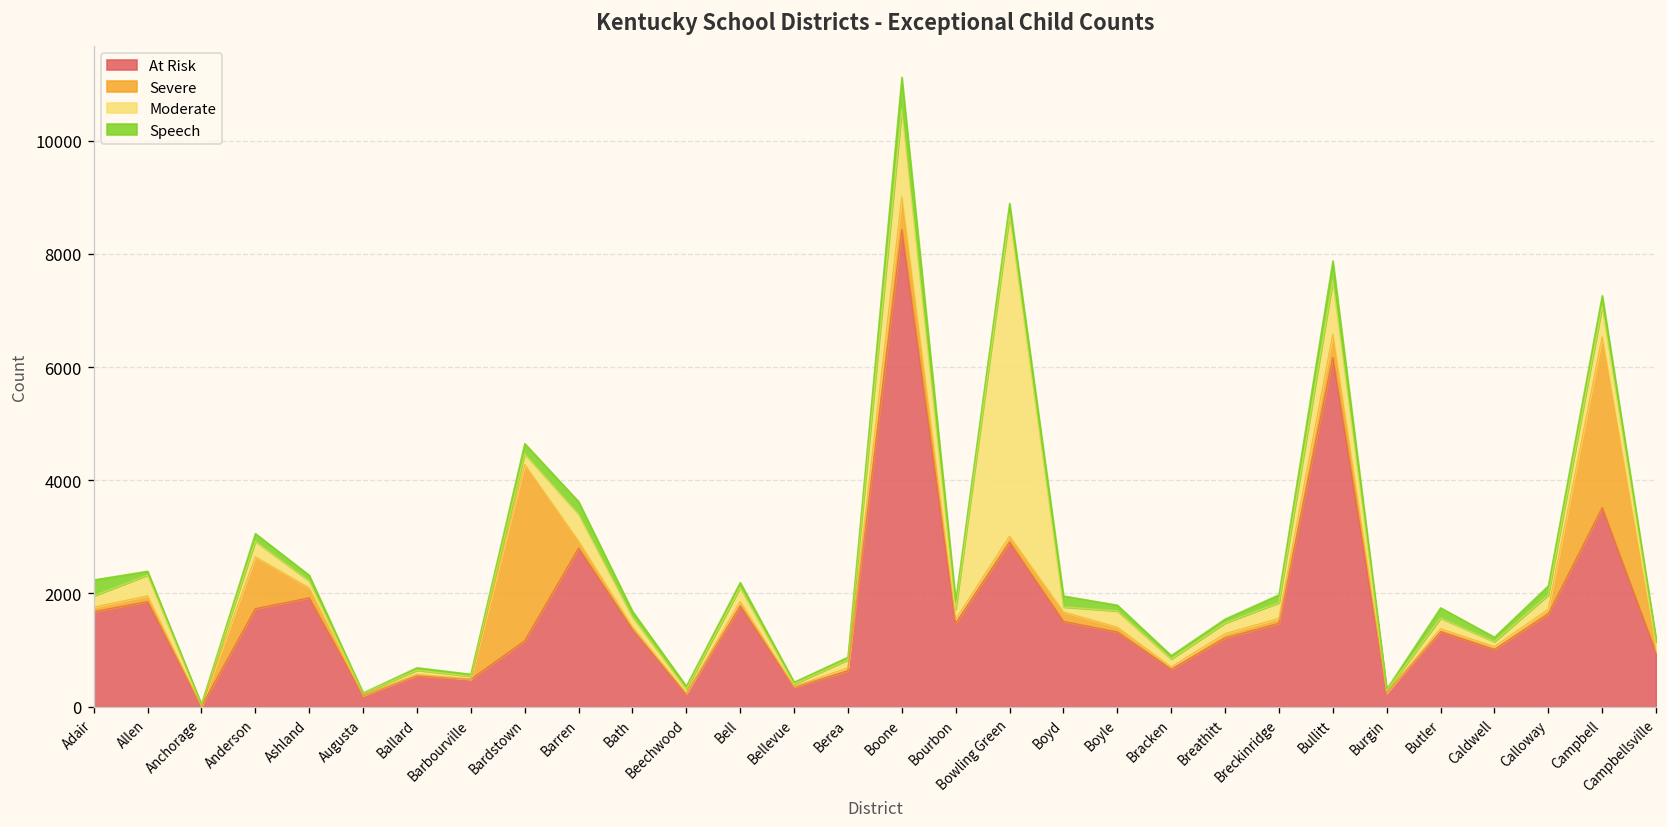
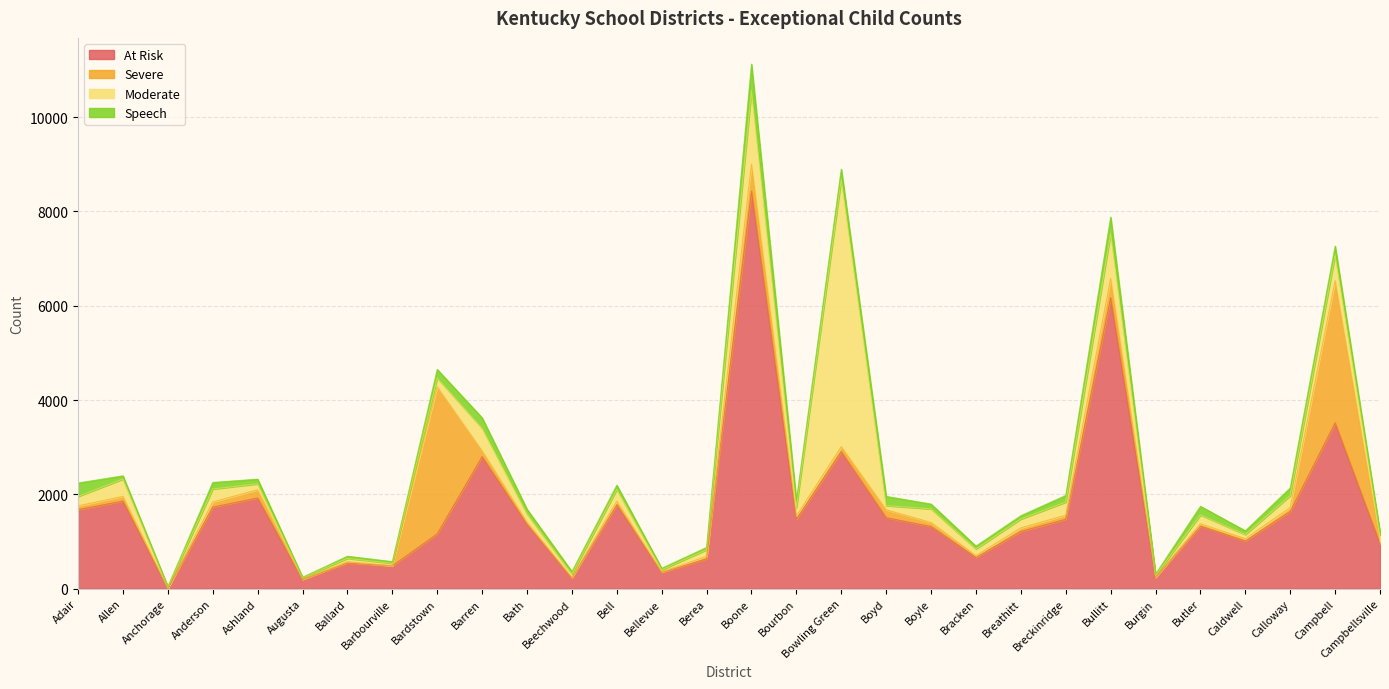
  {
    "At Risk": {
      "Adair": 1700,
      "Allen": 1900,
      "Anderson": 1700,
      "Ashland": 1900,
      "Bardstown": 1200,
      "Barren": 2800,
      "Bell": 1800,
      "Boone": 8400,
      "Bourbon": 1500,
      "Bowling Green": 2900,
      "Boyd": 1500,
      "Boyle": 1300,
      "Breathitt": 1200,
      "Breckinridge": 1500,
      "Bullitt": 6200,
      "Calloway": 1600,
      "Campbell": 3500
    },
    "Severe": {
      "Adair": 100,
      "Allen": 100,
-     "Anderson": 900,
+     "Anderson": 100,
      "Ashland": 200,
      "Bardstown": 3100,
      "Barren": 100,
      "Bell": 100,
      "Boone": 600,
      "Bourbon": 100,
      "Bowling Green": 100,
      "Boyd": 200,
      "Boyle": 100,
      "Breathitt": 100,
      "Breckinridge": 100,
      "Bullitt": 400,
      "Calloway": 100,
      "Campbell": 3000
    },
    "Moderate": {
      "Adair": 200,
      "Allen": 400,
      "Anderson": 300,
      "Ashland": 100,
      "Bardstown": 200,
      "Barren": 500,
      "Bath": 200,
      "Bell": 200,
      "Boone": 1600,
      "Bourbon": 200,
      "Bowling Green": 5700,
      "Boyd": 100,
      "Boyle": 300,
      "Bracken": 100,
      "Breathitt": 200,
      "Breckinridge": 300,
      "Bullitt": 1000,
      "Butler": 200,
      "Caldwell": 100,
      "Calloway": 300,
      "Campbell": 500
    },
    "Speech": {
      "Adair": 300,
      "Allen": 100,
      "Anderson": 100,
      "Ashland": 100,
      "Bardstown": 200,
      "Barren": 200,
      "Bath": 100,
      "Bell": 100,
      "Boone": 600,
      "Bourbon": 100,
      "Bowling Green": 200,
      "Boyd": 200,
      "Boyle": 100,
      "Bracken": 100,
      "Breathitt": 100,
      "Breckinridge": 100,
      "Bullitt": 300,
      "Butler": 200,
      "Caldwell": 100,
      "Calloway": 200,
      "Campbell": 200
    }
  }
